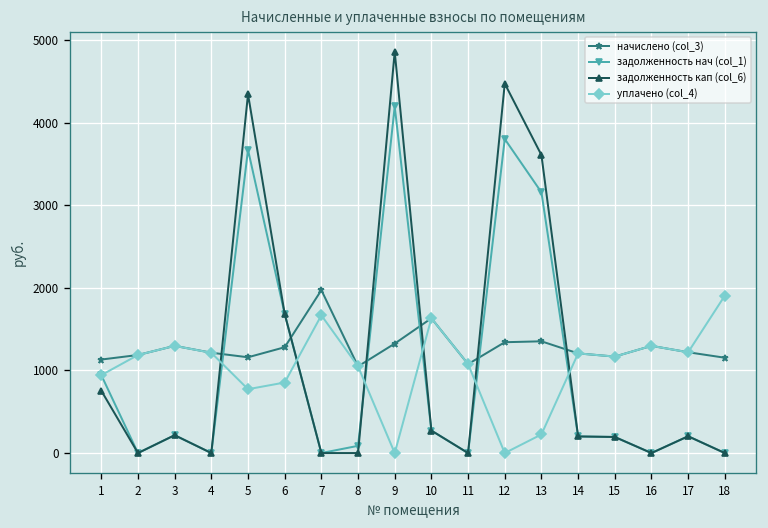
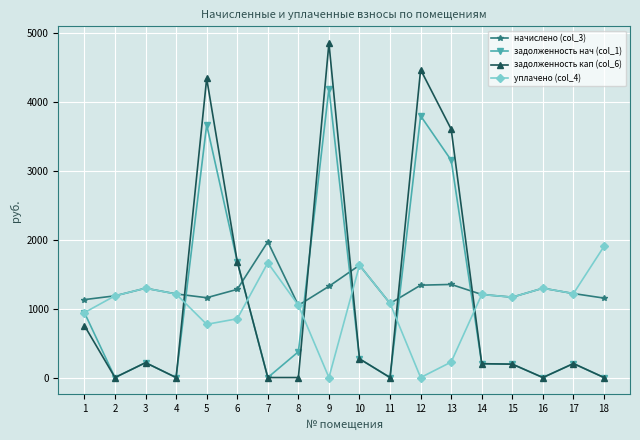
  {
    "начислено (col_3)": {
      "1": 1100,
      "5": 1200,
      "6": 1300,
      "7": 2000,
      "9": 1300,
      "12": 1300,
      "13": 1400,
      "18": 1200
    },
    "задолженность нач (col_1)": {
      "5": 3700,
-     "8": 100,
+     "8": 400,
      "9": 4200,
      "12": 3800,
      "13": 3200
    },
    "задолженность кап (col_6)": {
      "1": 800,
      "5": 4300,
      "8": 0,
      "9": 4900,
      "12": 4500,
      "13": 3600
    },
    "уплачено (col_4)": {
      "5": 800,
      "6": 900,
      "7": 1700,
      "9": 0,
      "12": 0,
      "13": 200,
      "18": 1900
    }
  }
